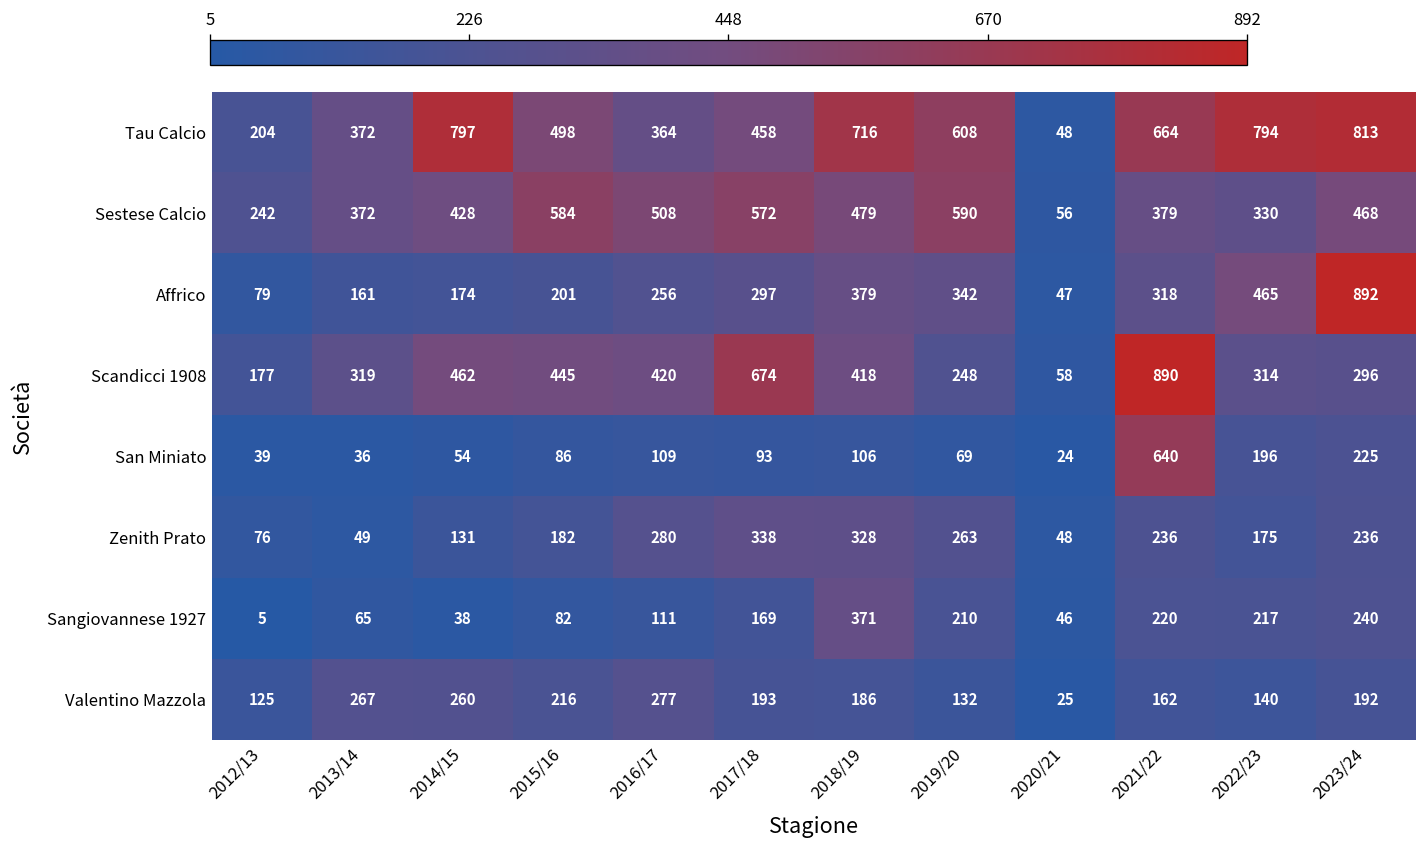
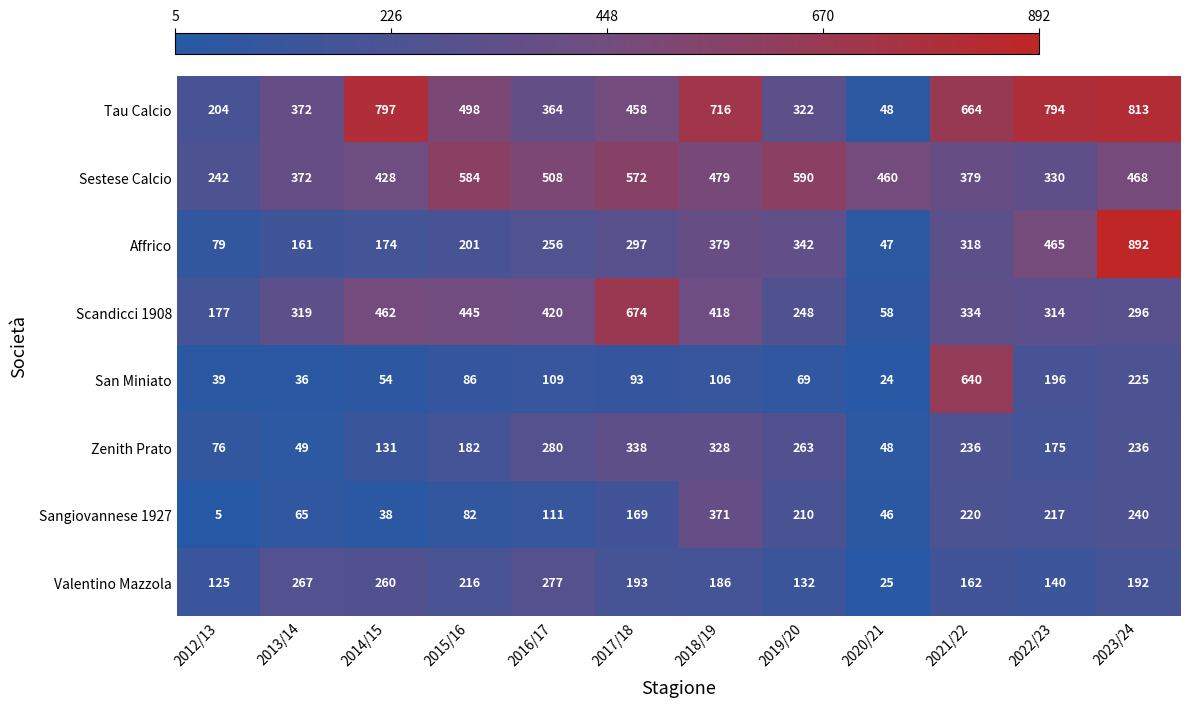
  {
    "Tau Calcio": {
      "2012/13": 204,
      "2013/14": 372,
      "2014/15": 797,
      "2015/16": 498,
      "2016/17": 364,
      "2017/18": 458,
      "2018/19": 716,
-     "2019/20": 608,
+     "2019/20": 322,
      "2020/21": 48,
      "2021/22": 664,
      "2022/23": 794,
      "2023/24": 813
    },
    "Sestese Calcio": {
      "2012/13": 242,
      "2013/14": 372,
      "2014/15": 428,
      "2015/16": 584,
      "2016/17": 508,
      "2017/18": 572,
      "2018/19": 479,
      "2019/20": 590,
-     "2020/21": 56,
+     "2020/21": 460,
      "2021/22": 379,
      "2022/23": 330,
      "2023/24": 468
    },
    "Affrico": {
      "2012/13": 79,
      "2013/14": 161,
      "2014/15": 174,
      "2015/16": 201,
      "2016/17": 256,
      "2017/18": 297,
      "2018/19": 379,
      "2019/20": 342,
      "2020/21": 47,
      "2021/22": 318,
      "2022/23": 465,
      "2023/24": 892
    },
    "Scandicci 1908": {
      "2012/13": 177,
      "2013/14": 319,
      "2014/15": 462,
      "2015/16": 445,
      "2016/17": 420,
      "2017/18": 674,
      "2018/19": 418,
      "2019/20": 248,
      "2020/21": 58,
-     "2021/22": 890,
+     "2021/22": 334,
      "2022/23": 314,
      "2023/24": 296
    },
    "San Miniato": {
      "2012/13": 39,
      "2013/14": 36,
      "2014/15": 54,
      "2015/16": 86,
      "2016/17": 109,
      "2017/18": 93,
      "2018/19": 106,
      "2019/20": 69,
      "2020/21": 24,
      "2021/22": 640,
      "2022/23": 196,
      "2023/24": 225
    },
    "Zenith Prato": {
      "2012/13": 76,
      "2013/14": 49,
      "2014/15": 131,
      "2015/16": 182,
      "2016/17": 280,
      "2017/18": 338,
      "2018/19": 328,
      "2019/20": 263,
      "2020/21": 48,
      "2021/22": 236,
      "2022/23": 175,
      "2023/24": 236
    },
    "Sangiovannese 1927": {
      "2012/13": 5,
      "2013/14": 65,
      "2014/15": 38,
      "2015/16": 82,
      "2016/17": 111,
      "2017/18": 169,
      "2018/19": 371,
      "2019/20": 210,
      "2020/21": 46,
      "2021/22": 220,
      "2022/23": 217,
      "2023/24": 240
    },
    "Valentino Mazzola": {
      "2012/13": 125,
      "2013/14": 267,
      "2014/15": 260,
      "2015/16": 216,
      "2016/17": 277,
      "2017/18": 193,
      "2018/19": 186,
      "2019/20": 132,
      "2020/21": 25,
      "2021/22": 162,
      "2022/23": 140,
      "2023/24": 192
    }
  }
